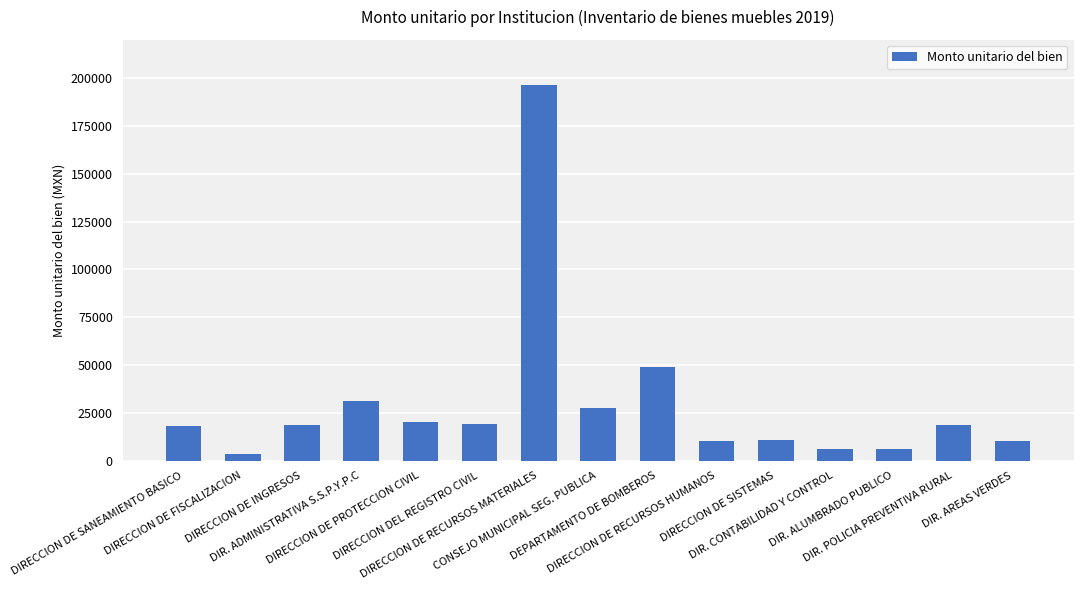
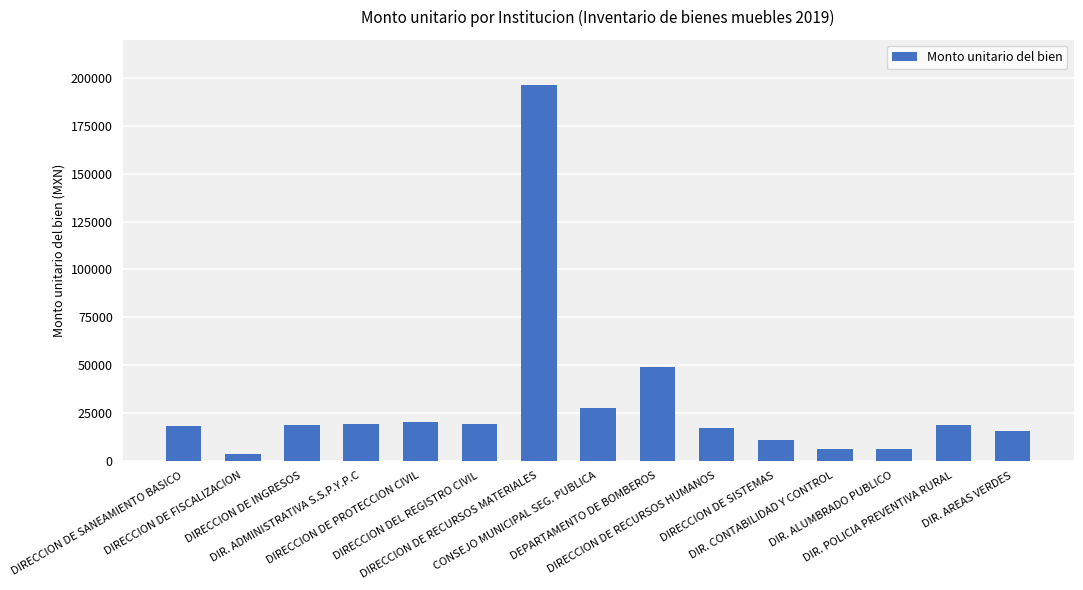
  {
    "DIRECCION DE SANEAMIENTO BASICO": 18000,
    "DIRECCION DE FISCALIZACION": 4000,
    "DIRECCION DE INGRESOS": 19000,
-   "DIR. ADMINISTRATIVA S.S.P.Y.P.C": 31000,
+   "DIR. ADMINISTRATIVA S.S.P.Y.P.C": 19000,
    "DIRECCION DE PROTECCION CIVIL": 20000,
    "DIRECCION DEL REGISTRO CIVIL": 19000,
    "DIRECCION DE RECURSOS MATERIALES": 197000,
    "CONSEJO MUNICIPAL SEG. PUBLICA": 28000,
    "DEPARTAMENTO DE BOMBEROS": 49000,
-   "DIRECCION DE RECURSOS HUMANOS": 10000,
+   "DIRECCION DE RECURSOS HUMANOS": 17000,
    "DIRECCION DE SISTEMAS": 11000,
    "DIR. CONTABILIDAD Y CONTROL": 6000,
    "DIR. ALUMBRADO PUBLICO": 6000,
    "DIR. POLICIA PREVENTIVA RURAL": 19000,
-   "DIR. AREAS VERDES": 11000
+   "DIR. AREAS VERDES": 16000
  }
